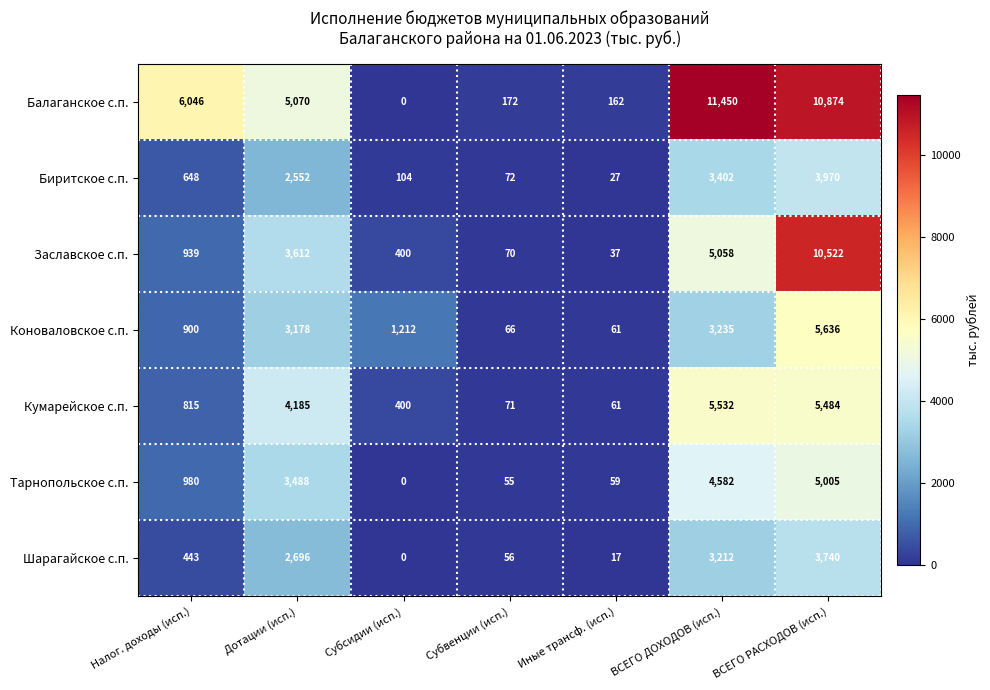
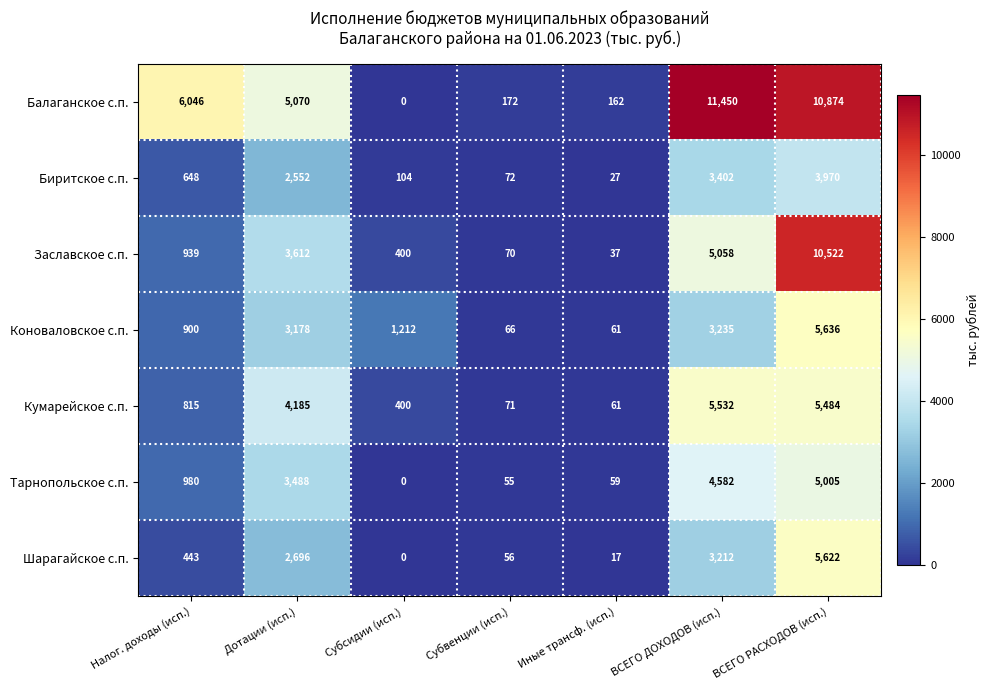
  {
    "Балаганское с.п.": {
      "Налог. доходы (исп.)": "6,046",
      "Дотации (исп.)": "5,070",
      "Субсидии (исп.)": "0",
      "Субвенции (исп.)": "172",
      "Иные трансф. (исп.)": "162",
      "ВСЕГО ДОХОДОВ (исп.)": "11,450",
      "ВСЕГО РАСХОДОВ (исп.)": "10,874"
    },
    "Биритское с.п.": {
      "Налог. доходы (исп.)": "648",
      "Дотации (исп.)": "2,552",
      "Субсидии (исп.)": "104",
      "Субвенции (исп.)": "72",
      "Иные трансф. (исп.)": "27",
      "ВСЕГО ДОХОДОВ (исп.)": "3,402",
      "ВСЕГО РАСХОДОВ (исп.)": "3,970"
    },
    "Заславское с.п.": {
      "Налог. доходы (исп.)": "939",
      "Дотации (исп.)": "3,612",
      "Субсидии (исп.)": "400",
      "Субвенции (исп.)": "70",
      "Иные трансф. (исп.)": "37",
      "ВСЕГО ДОХОДОВ (исп.)": "5,058",
      "ВСЕГО РАСХОДОВ (исп.)": "10,522"
    },
    "Коноваловское с.п.": {
      "Налог. доходы (исп.)": "900",
      "Дотации (исп.)": "3,178",
      "Субсидии (исп.)": "1,212",
      "Субвенции (исп.)": "66",
      "Иные трансф. (исп.)": "61",
      "ВСЕГО ДОХОДОВ (исп.)": "3,235",
      "ВСЕГО РАСХОДОВ (исп.)": "5,636"
    },
    "Кумарейское с.п.": {
      "Налог. доходы (исп.)": "815",
      "Дотации (исп.)": "4,185",
      "Субсидии (исп.)": "400",
      "Субвенции (исп.)": "71",
      "Иные трансф. (исп.)": "61",
      "ВСЕГО ДОХОДОВ (исп.)": "5,532",
      "ВСЕГО РАСХОДОВ (исп.)": "5,484"
    },
    "Тарнопольское с.п.": {
      "Налог. доходы (исп.)": "980",
      "Дотации (исп.)": "3,488",
      "Субсидии (исп.)": "0",
      "Субвенции (исп.)": "55",
      "Иные трансф. (исп.)": "59",
      "ВСЕГО ДОХОДОВ (исп.)": "4,582",
      "ВСЕГО РАСХОДОВ (исп.)": "5,005"
    },
    "Шарагайское с.п.": {
      "Налог. доходы (исп.)": "443",
      "Дотации (исп.)": "2,696",
      "Субсидии (исп.)": "0",
      "Субвенции (исп.)": "56",
      "Иные трансф. (исп.)": "17",
      "ВСЕГО ДОХОДОВ (исп.)": "3,212",
-     "ВСЕГО РАСХОДОВ (исп.)": "3,740"
+     "ВСЕГО РАСХОДОВ (исп.)": "5,622"
    }
  }
